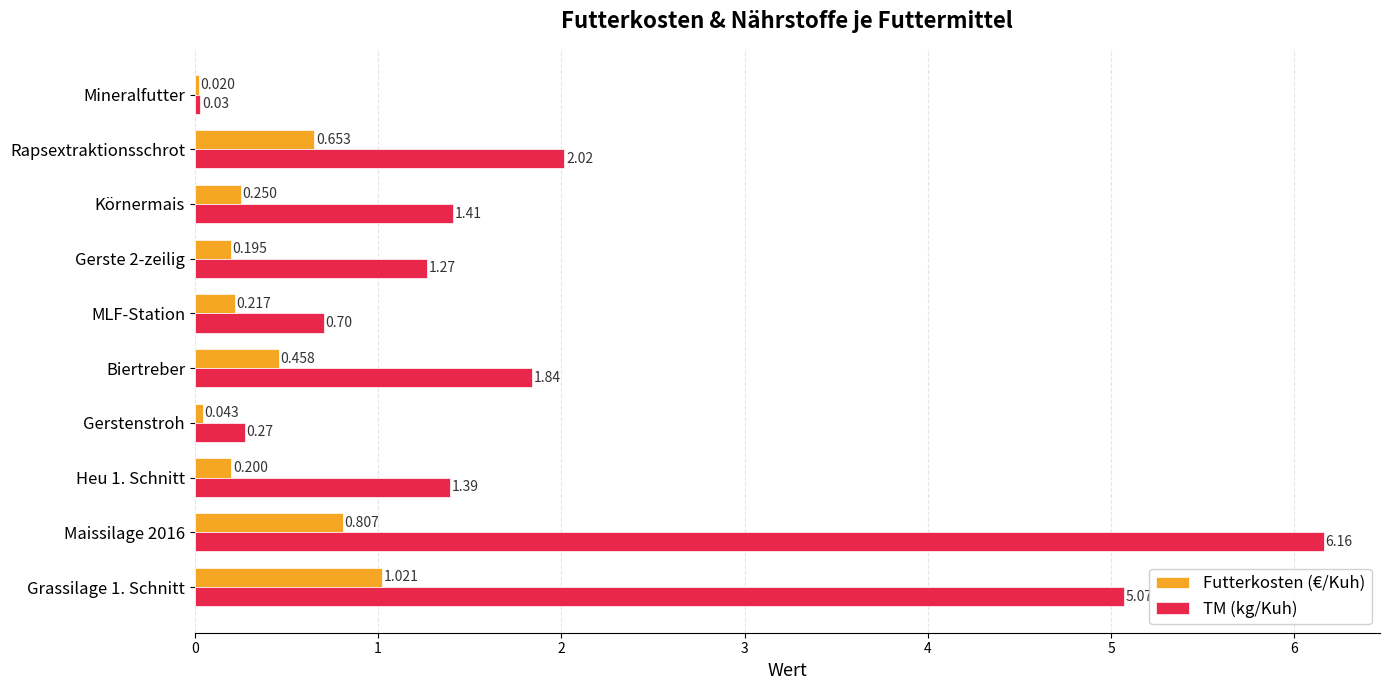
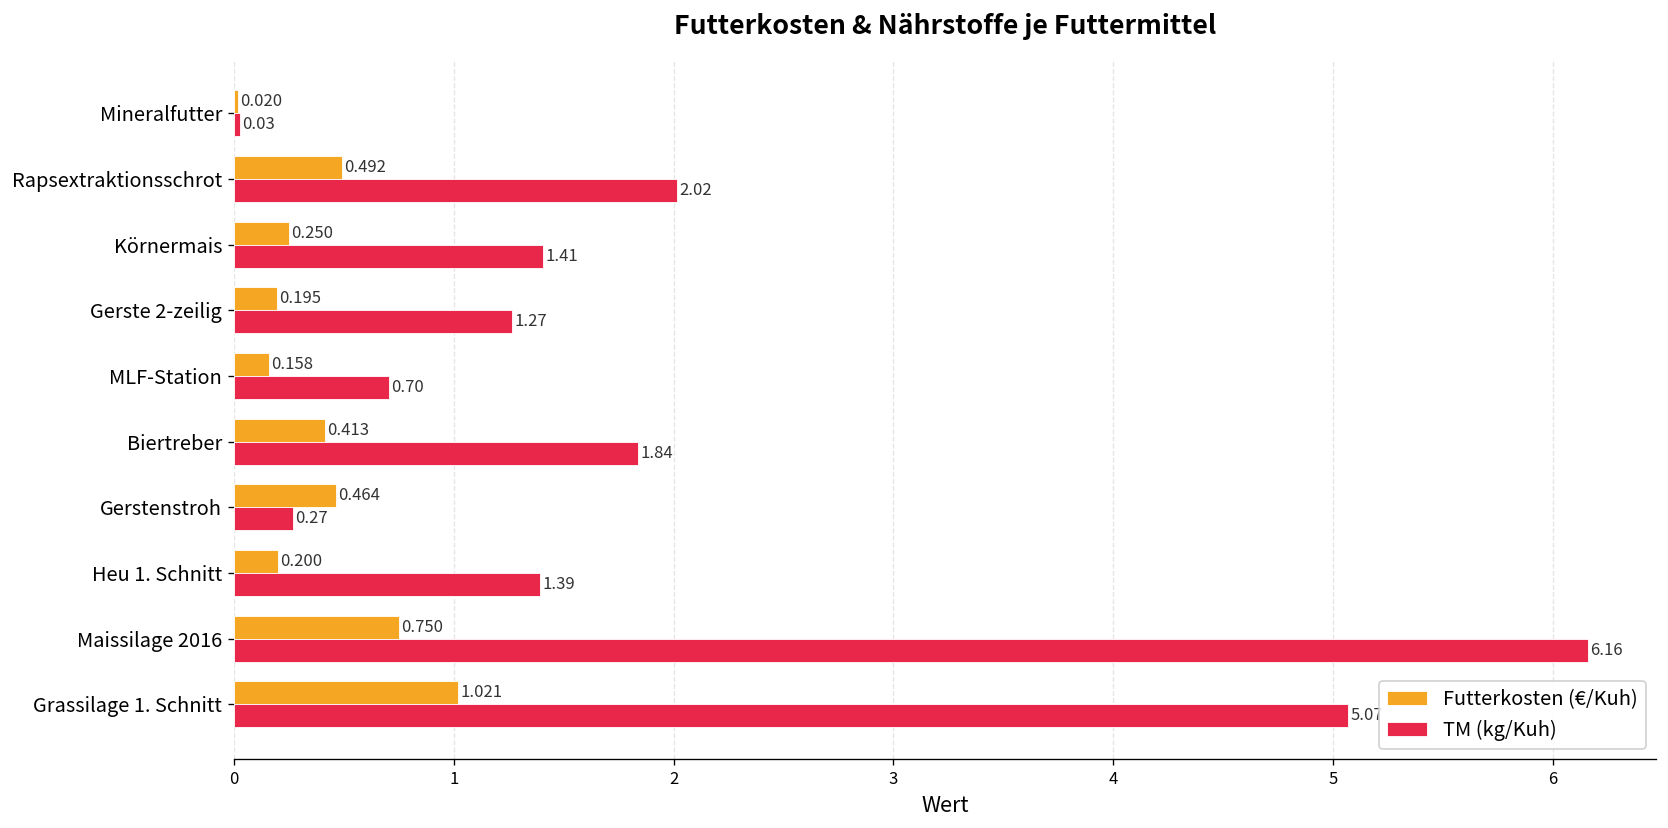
  {
    "Futterkosten (€/Kuh)": {
      "Mineralfutter": 0.020,
-     "Rapsextraktionsschrot": 0.653,
+     "Rapsextraktionsschrot": 0.492,
      "Körnermais": 0.250,
      "Gerste 2-zeilig": 0.195,
-     "MLF-Station": 0.217,
-     "Biertreber": 0.458,
-     "Gerstenstroh": 0.043,
+     "MLF-Station": 0.158,
+     "Biertreber": 0.413,
+     "Gerstenstroh": 0.464,
      "Heu 1. Schnitt": 0.200,
-     "Maissilage 2016": 0.807,
+     "Maissilage 2016": 0.750,
      "Grassilage 1. Schnitt": 1.021
    },
    "TM (kg/Kuh)": {
      "Mineralfutter": 0.03,
      "Rapsextraktionsschrot": 2.02,
      "Körnermais": 1.41,
      "Gerste 2-zeilig": 1.27,
      "MLF-Station": 0.70,
      "Biertreber": 1.84,
      "Gerstenstroh": 0.27,
      "Heu 1. Schnitt": 1.39,
      "Maissilage 2016": 6.16
    }
  }
